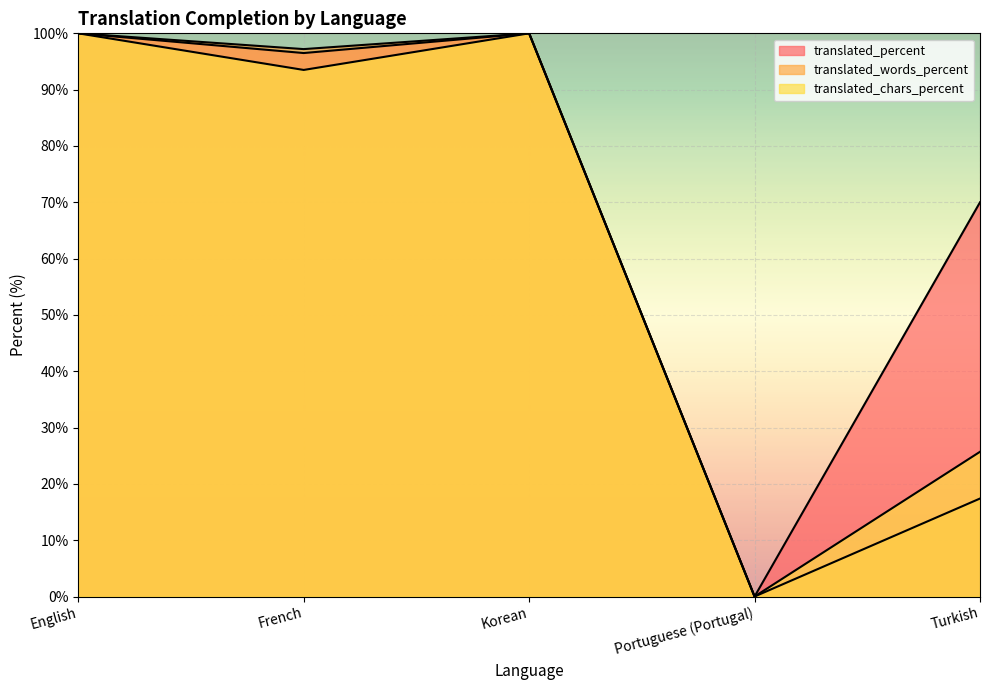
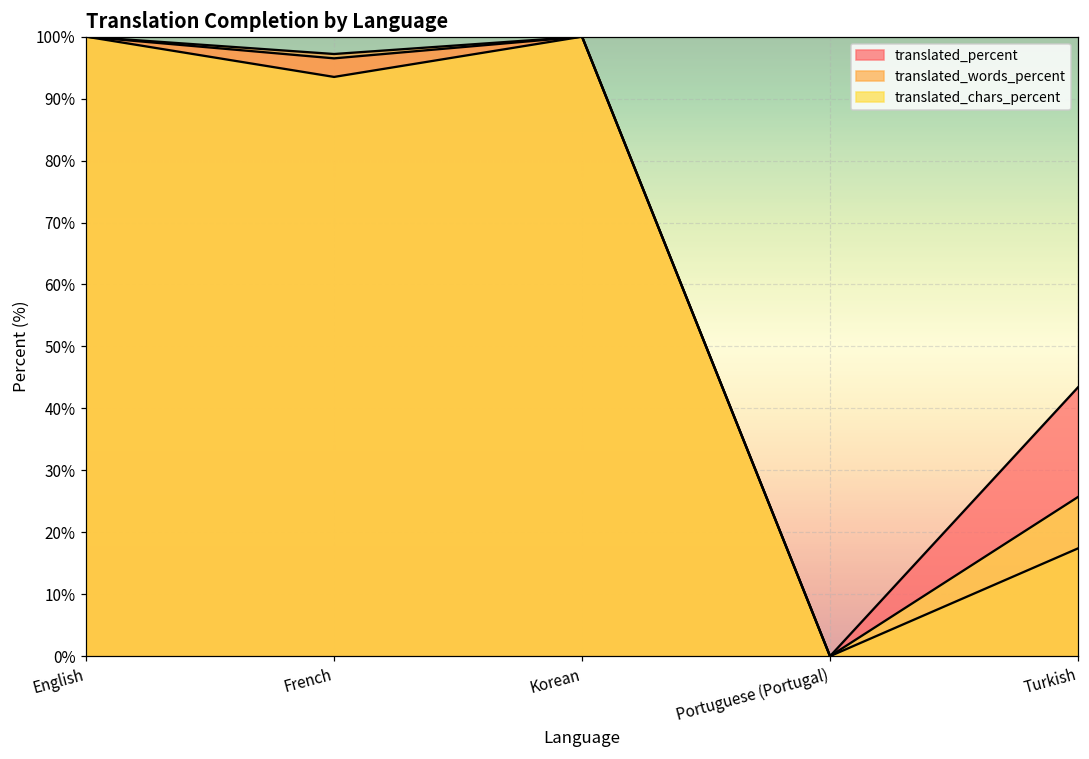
  {
    "translated_percent": {
      "French": "97%",
-     "Turkish": "70%"
+     "Turkish": "43%"
    }
  }
